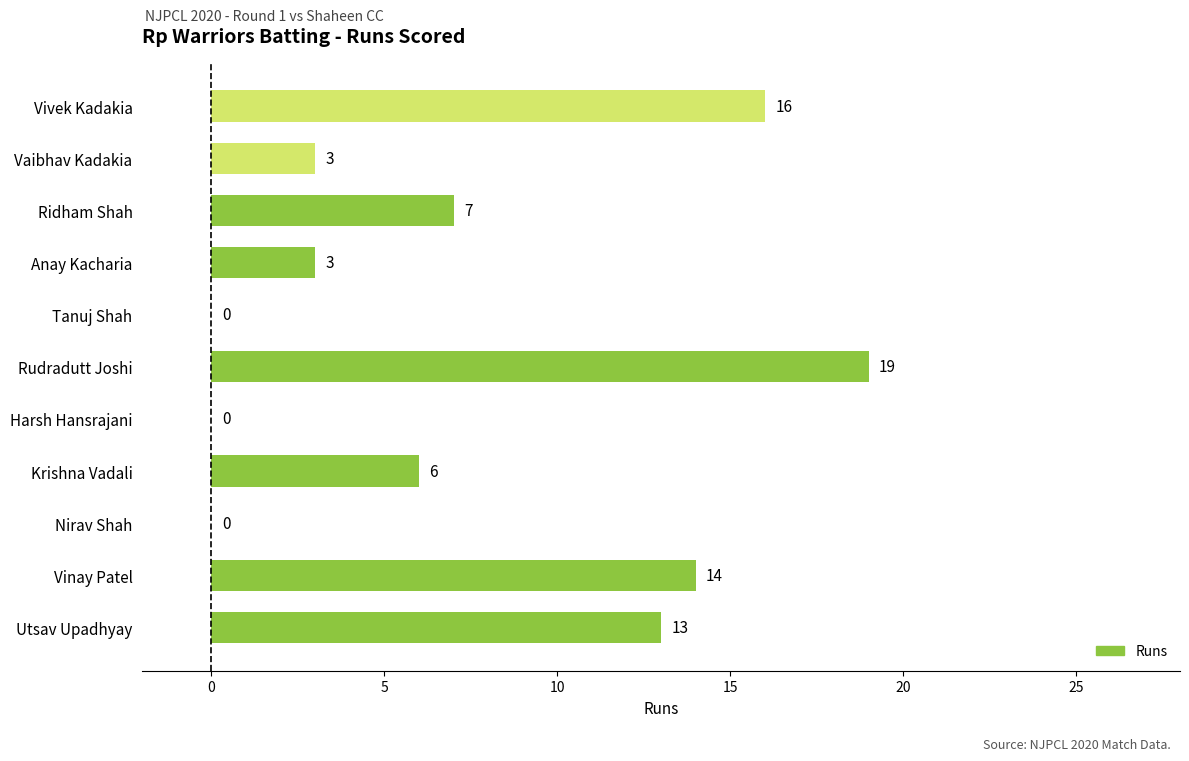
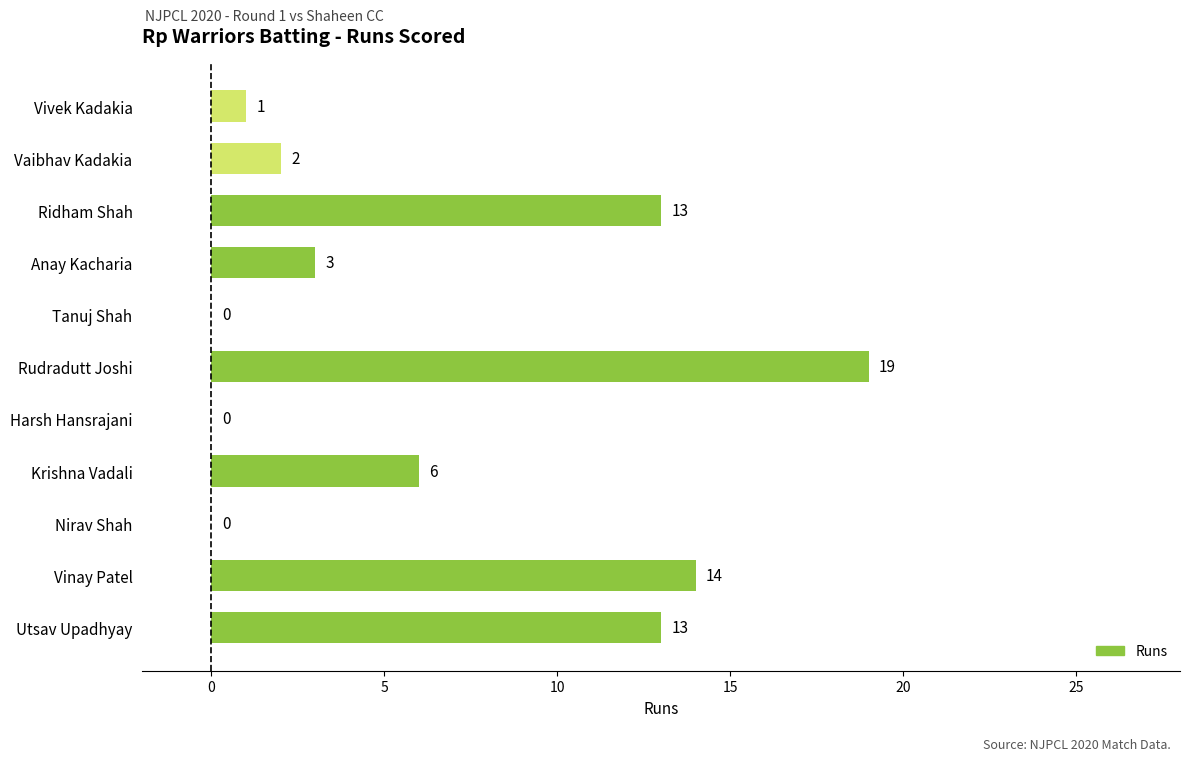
  {
-   "Vivek Kadakia": 16,
-   "Vaibhav Kadakia": 3,
-   "Ridham Shah": 7,
+   "Vivek Kadakia": 1,
+   "Vaibhav Kadakia": 2,
+   "Ridham Shah": 13,
    "Anay Kacharia": 3,
    "Tanuj Shah": 0,
    "Rudradutt Joshi": 19,
    "Harsh Hansrajani": 0,
    "Krishna Vadali": 6,
    "Nirav Shah": 0,
    "Vinay Patel": 14,
    "Utsav Upadhyay": 13
  }
